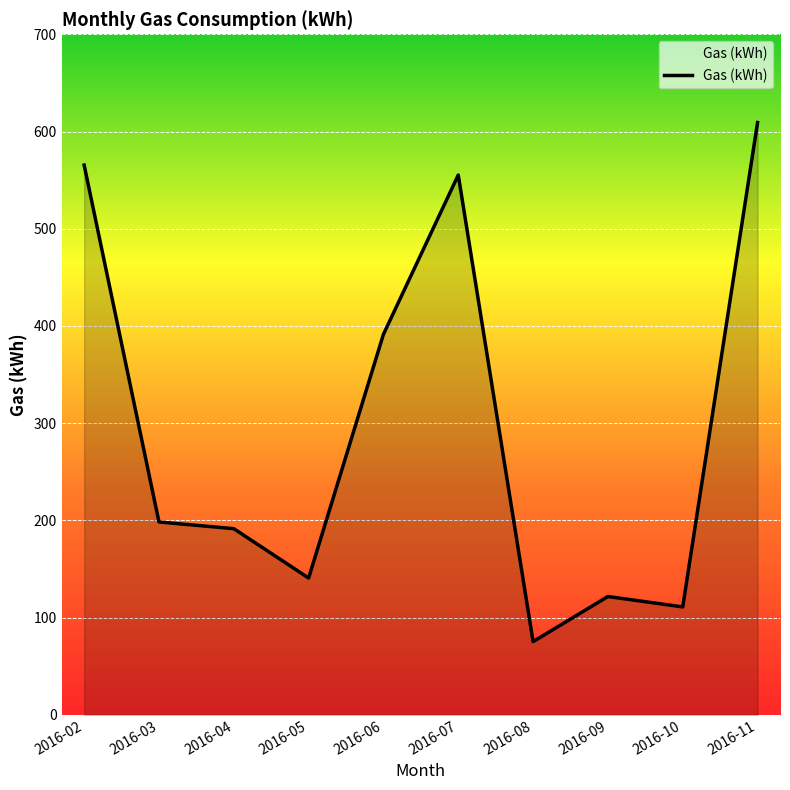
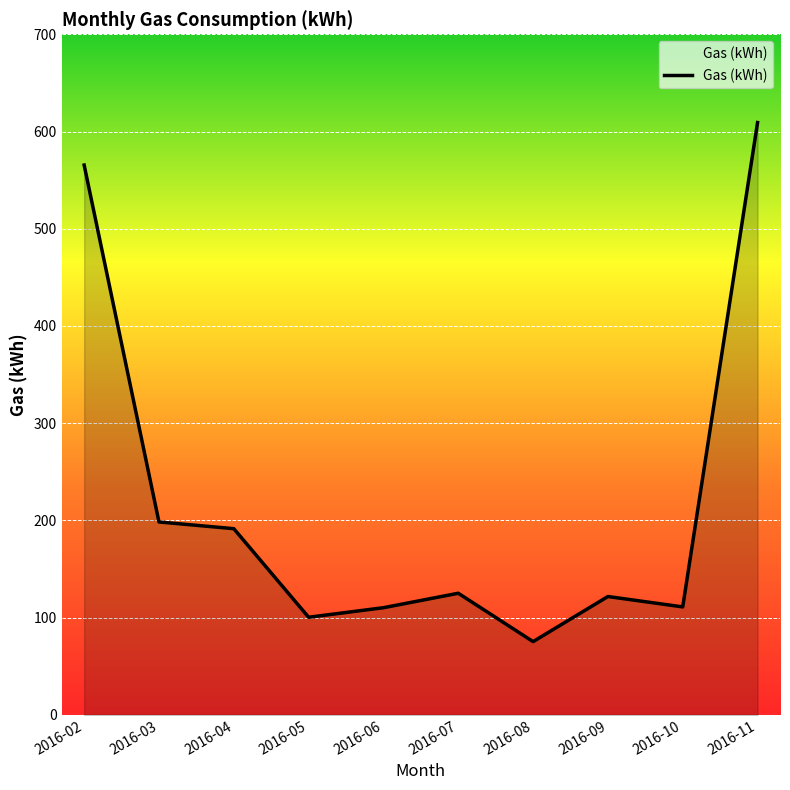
  {
    "2016-02": 570,
    "2016-03": 200,
    "2016-04": 190,
-   "2016-05": 140,
-   "2016-06": 390,
-   "2016-07": 560,
+   "2016-05": 100,
+   "2016-06": 110,
+   "2016-07": 130,
    "2016-08": 80,
    "2016-09": 120,
    "2016-10": 110,
    "2016-11": 610
  }
